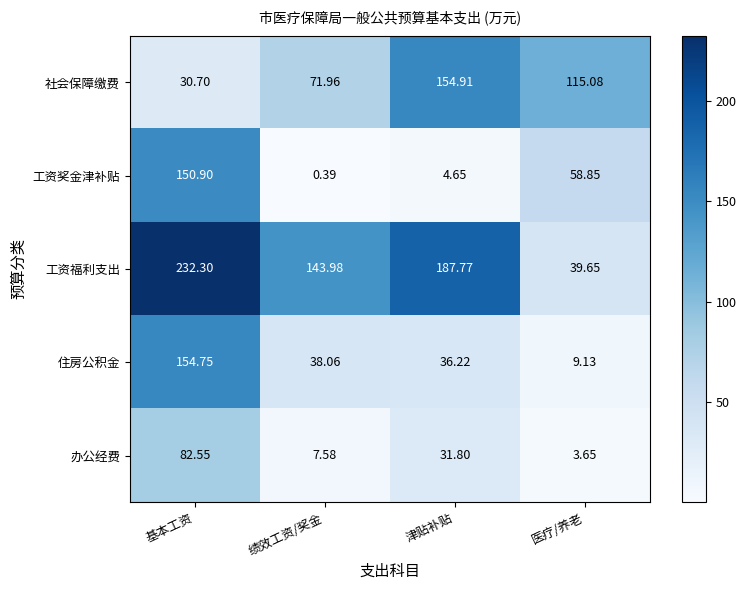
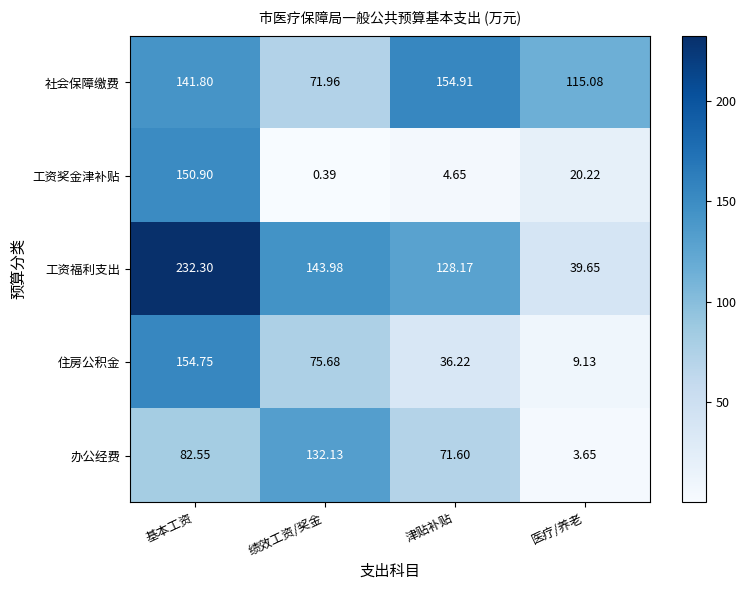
  {
    "社会保障缴费": {
-     "基本工资": 30.70,
+     "基本工资": 141.80,
      "绩效工资/奖金": 71.96,
      "津贴补贴": 154.91,
      "医疗/养老": 115.08
    },
    "工资奖金津补贴": {
      "基本工资": 150.90,
      "绩效工资/奖金": 0.39,
      "津贴补贴": 4.65,
-     "医疗/养老": 58.85
+     "医疗/养老": 20.22
    },
    "工资福利支出": {
      "基本工资": 232.30,
      "绩效工资/奖金": 143.98,
-     "津贴补贴": 187.77,
+     "津贴补贴": 128.17,
      "医疗/养老": 39.65
    },
    "住房公积金": {
      "基本工资": 154.75,
-     "绩效工资/奖金": 38.06,
+     "绩效工资/奖金": 75.68,
      "津贴补贴": 36.22,
      "医疗/养老": 9.13
    },
    "办公经费": {
      "基本工资": 82.55,
-     "绩效工资/奖金": 7.58,
-     "津贴补贴": 31.80,
+     "绩效工资/奖金": 132.13,
+     "津贴补贴": 71.60,
      "医疗/养老": 3.65
    }
  }
